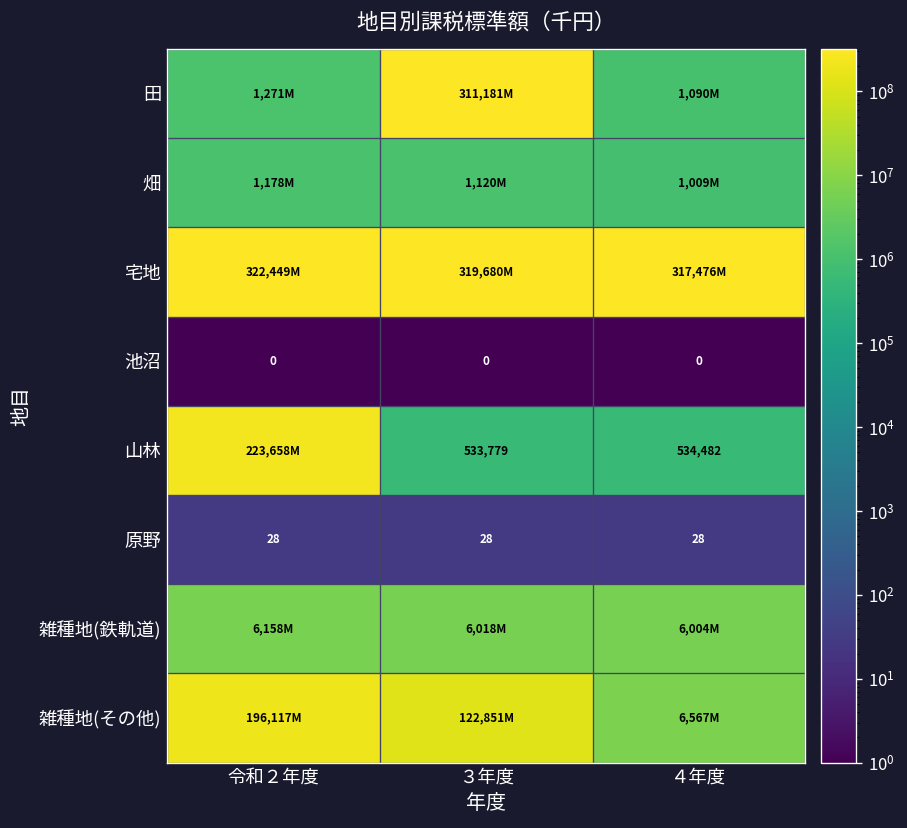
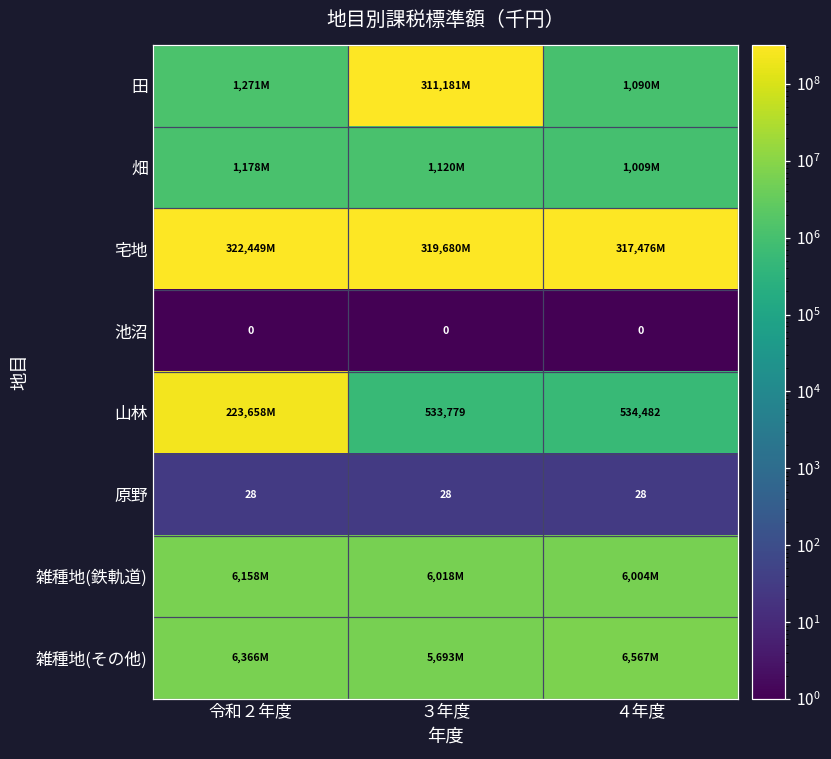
  {
    "田": {
      "令和２年度": "1,271M",
      "３年度": "311,181M",
      "４年度": "1,090M"
    },
    "畑": {
      "令和２年度": "1,178M",
      "３年度": "1,120M",
      "４年度": "1,009M"
    },
    "宅地": {
      "令和２年度": "322,449M",
      "３年度": "319,680M",
      "４年度": "317,476M"
    },
    "池沼": {
      "令和２年度": "0",
      "３年度": "0",
      "４年度": "0"
    },
    "山林": {
      "令和２年度": "223,658M",
      "３年度": "533,779",
      "４年度": "534,482"
    },
    "原野": {
      "令和２年度": "28",
      "３年度": "28",
      "４年度": "28"
    },
    "雑種地(鉄軌道)": {
      "令和２年度": "6,158M",
      "３年度": "6,018M",
      "４年度": "6,004M"
    },
    "雑種地(その他)": {
-     "令和２年度": "196,117M",
-     "３年度": "122,851M",
+     "令和２年度": "6,366M",
+     "３年度": "5,693M",
      "４年度": "6,567M"
    }
  }
